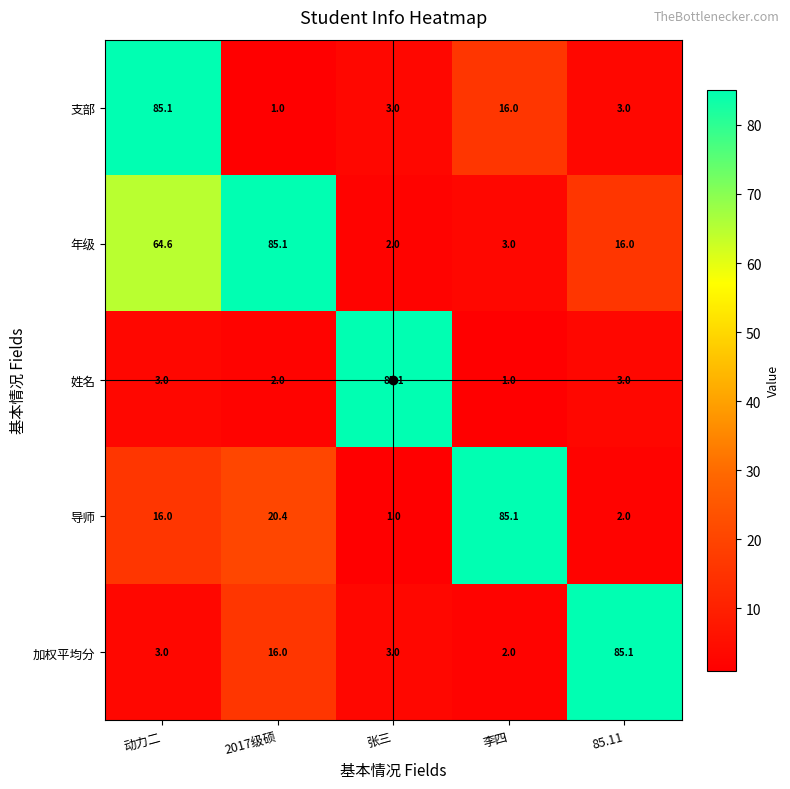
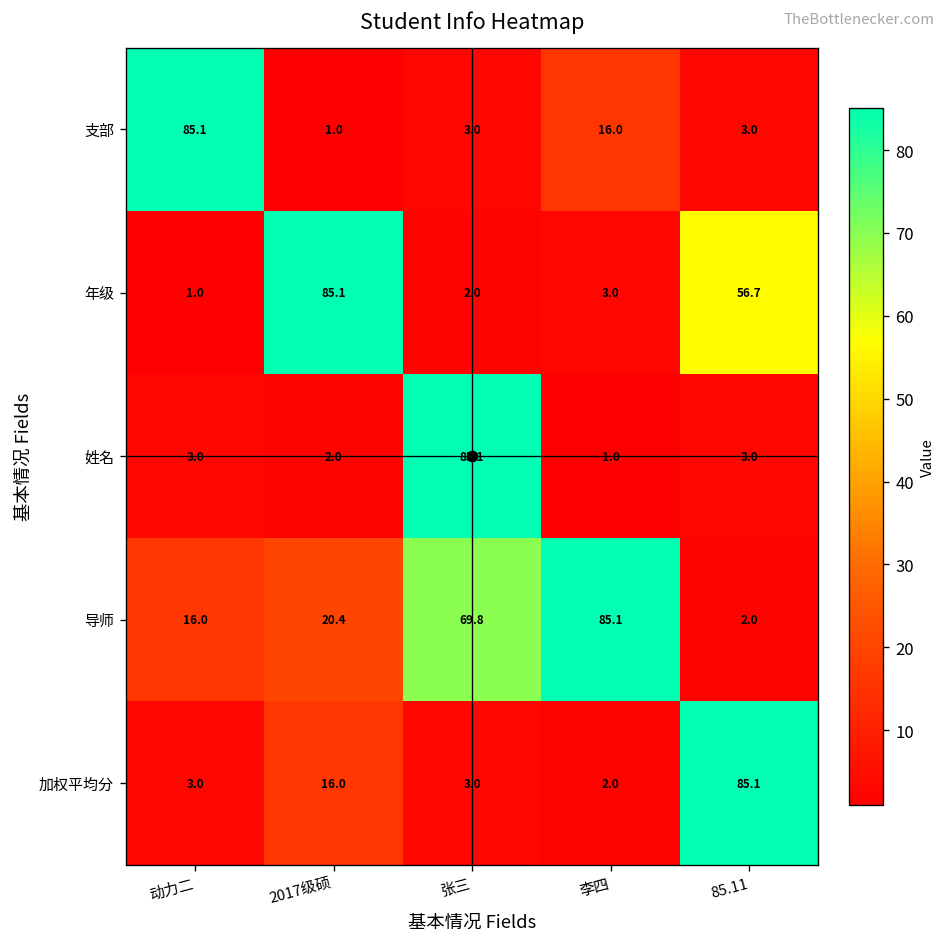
  {
    "支部": {
      "动力二": 85.1,
      "2017级硕": 1.0,
      "张三": 3.0,
      "李四": 16.0,
      "85.11": 3.0
    },
    "年级": {
-     "动力二": 64.6,
+     "动力二": 1.0,
      "2017级硕": 85.1,
      "张三": 2.0,
      "李四": 3.0,
-     "85.11": 16.0
+     "85.11": 56.7
    },
    "姓名": {
      "动力二": 3.0,
      "2017级硕": 2.0,
      "李四": 1.0,
      "85.11": 3.0
    },
    "导师": {
      "动力二": 16.0,
      "2017级硕": 20.4,
-     "张三": 1.0,
+     "张三": 69.8,
      "李四": 85.1,
      "85.11": 2.0
    },
    "加权平均分": {
      "动力二": 3.0,
      "2017级硕": 16.0,
      "张三": 3.0,
      "李四": 2.0,
      "85.11": 85.1
    }
  }
